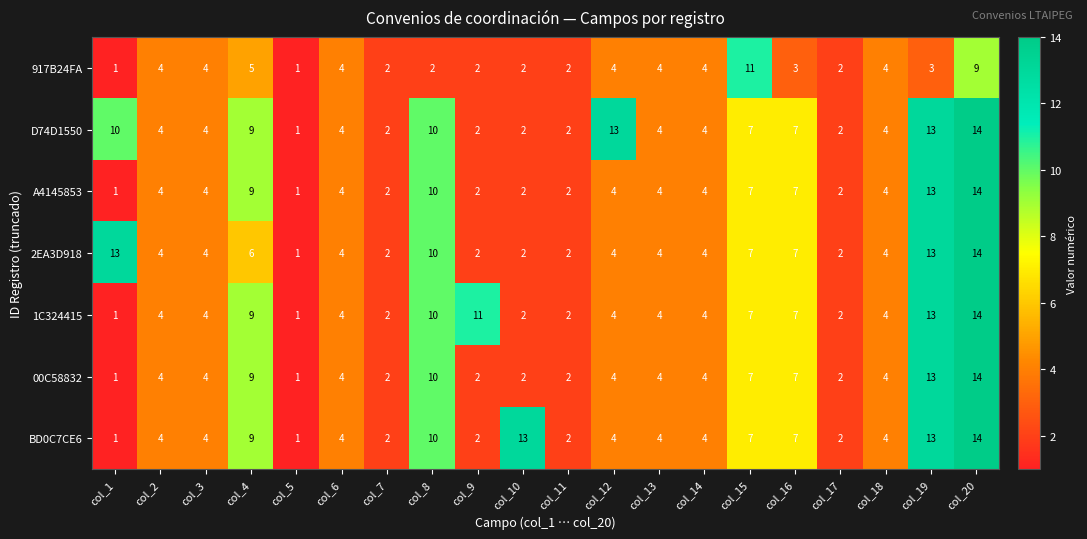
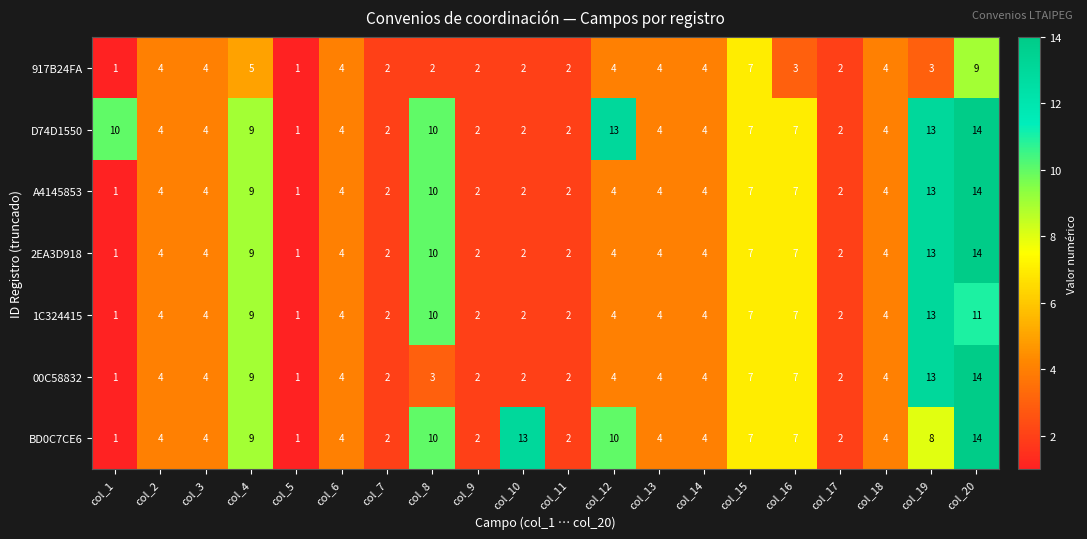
  {
    "917B24FA": {
      "col_1": 1,
      "col_2": 4,
      "col_3": 4,
      "col_4": 5,
      "col_5": 1,
      "col_6": 4,
      "col_7": 2,
      "col_8": 2,
      "col_9": 2,
      "col_10": 2,
      "col_11": 2,
      "col_12": 4,
      "col_13": 4,
      "col_14": 4,
-     "col_15": 11,
+     "col_15": 7,
      "col_16": 3,
      "col_17": 2,
      "col_18": 4,
      "col_19": 3,
      "col_20": 9
    },
    "D74D1550": {
      "col_1": 10,
      "col_2": 4,
      "col_3": 4,
      "col_4": 9,
      "col_5": 1,
      "col_6": 4,
      "col_7": 2,
      "col_8": 10,
      "col_9": 2,
      "col_10": 2,
      "col_11": 2,
      "col_12": 13,
      "col_13": 4,
      "col_14": 4,
      "col_15": 7,
      "col_16": 7,
      "col_17": 2,
      "col_18": 4,
      "col_19": 13,
      "col_20": 14
    },
    "A4145853": {
      "col_1": 1,
      "col_2": 4,
      "col_3": 4,
      "col_4": 9,
      "col_5": 1,
      "col_6": 4,
      "col_7": 2,
      "col_8": 10,
      "col_9": 2,
      "col_10": 2,
      "col_11": 2,
      "col_12": 4,
      "col_13": 4,
      "col_14": 4,
      "col_15": 7,
      "col_16": 7,
      "col_17": 2,
      "col_18": 4,
      "col_19": 13,
      "col_20": 14
    },
    "2EA3D918": {
-     "col_1": 13,
+     "col_1": 1,
      "col_2": 4,
      "col_3": 4,
-     "col_4": 6,
+     "col_4": 9,
      "col_5": 1,
      "col_6": 4,
      "col_7": 2,
      "col_8": 10,
      "col_9": 2,
      "col_10": 2,
      "col_11": 2,
      "col_12": 4,
      "col_13": 4,
      "col_14": 4,
      "col_15": 7,
      "col_16": 7,
      "col_17": 2,
      "col_18": 4,
      "col_19": 13,
      "col_20": 14
    },
    "1C324415": {
      "col_1": 1,
      "col_2": 4,
      "col_3": 4,
      "col_4": 9,
      "col_5": 1,
      "col_6": 4,
      "col_7": 2,
      "col_8": 10,
-     "col_9": 11,
+     "col_9": 2,
      "col_10": 2,
      "col_11": 2,
      "col_12": 4,
      "col_13": 4,
      "col_14": 4,
      "col_15": 7,
      "col_16": 7,
      "col_17": 2,
      "col_18": 4,
      "col_19": 13,
-     "col_20": 14
+     "col_20": 11
    },
    "00C58832": {
      "col_1": 1,
      "col_2": 4,
      "col_3": 4,
      "col_4": 9,
      "col_5": 1,
      "col_6": 4,
      "col_7": 2,
-     "col_8": 10,
+     "col_8": 3,
      "col_9": 2,
      "col_10": 2,
      "col_11": 2,
      "col_12": 4,
      "col_13": 4,
      "col_14": 4,
      "col_15": 7,
      "col_16": 7,
      "col_17": 2,
      "col_18": 4,
      "col_19": 13,
      "col_20": 14
    },
    "BD0C7CE6": {
      "col_1": 1,
      "col_2": 4,
      "col_3": 4,
      "col_4": 9,
      "col_5": 1,
      "col_6": 4,
      "col_7": 2,
      "col_8": 10,
      "col_9": 2,
      "col_10": 13,
      "col_11": 2,
-     "col_12": 4,
+     "col_12": 10,
      "col_13": 4,
      "col_14": 4,
      "col_15": 7,
      "col_16": 7,
      "col_17": 2,
      "col_18": 4,
-     "col_19": 13,
+     "col_19": 8,
      "col_20": 14
    }
  }
